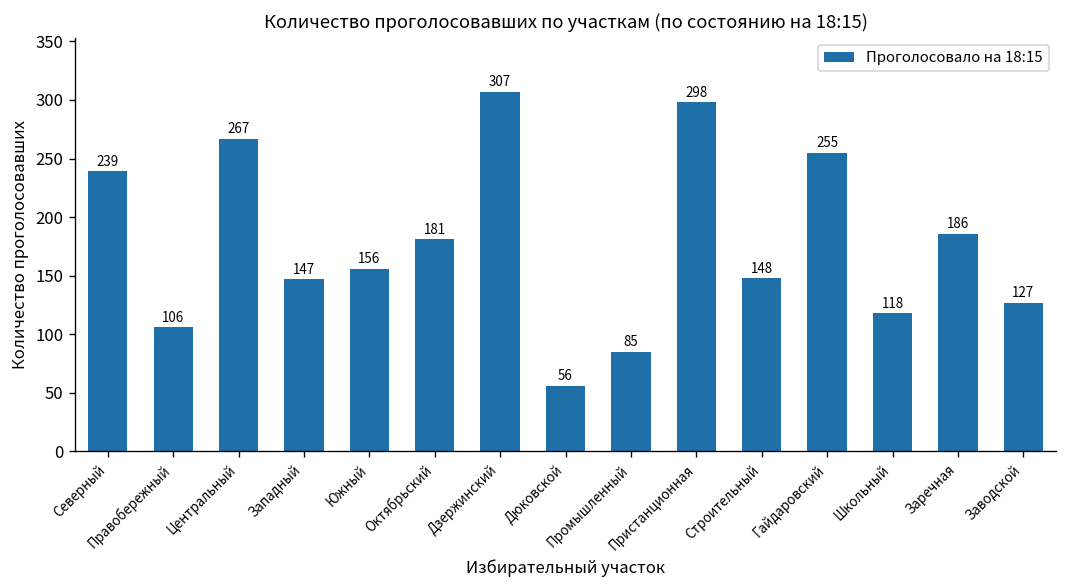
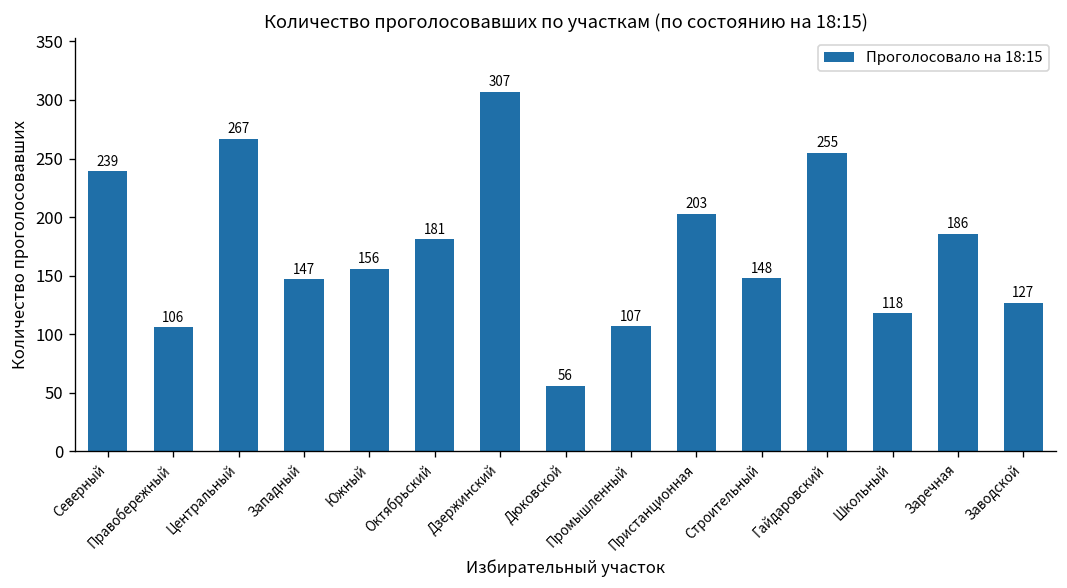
  {
    "Северный": 239,
    "Правобережный": 106,
    "Центральный": 267,
    "Западный": 147,
    "Южный": 156,
    "Октябрьский": 181,
    "Дзержинский": 307,
    "Дюковской": 56,
-   "Промышленный": 85,
-   "Пристанционная": 298,
+   "Промышленный": 107,
+   "Пристанционная": 203,
    "Строительный": 148,
    "Гайдаровский": 255,
    "Школьный": 118,
    "Заречная": 186,
    "Заводской": 127
  }
